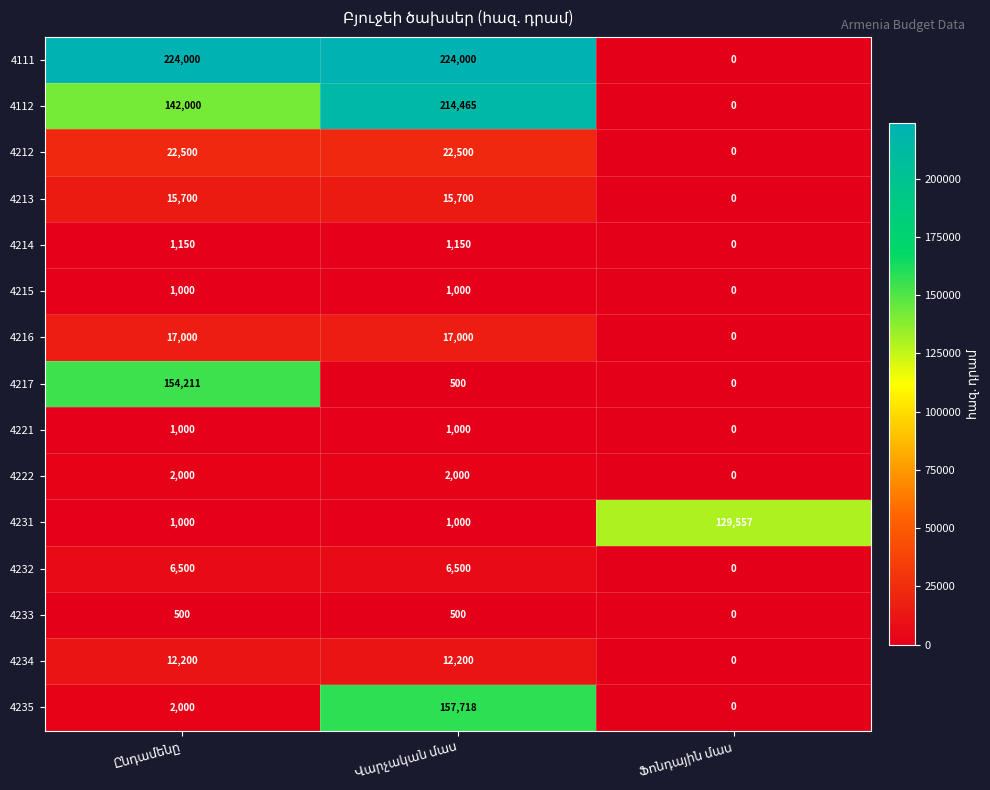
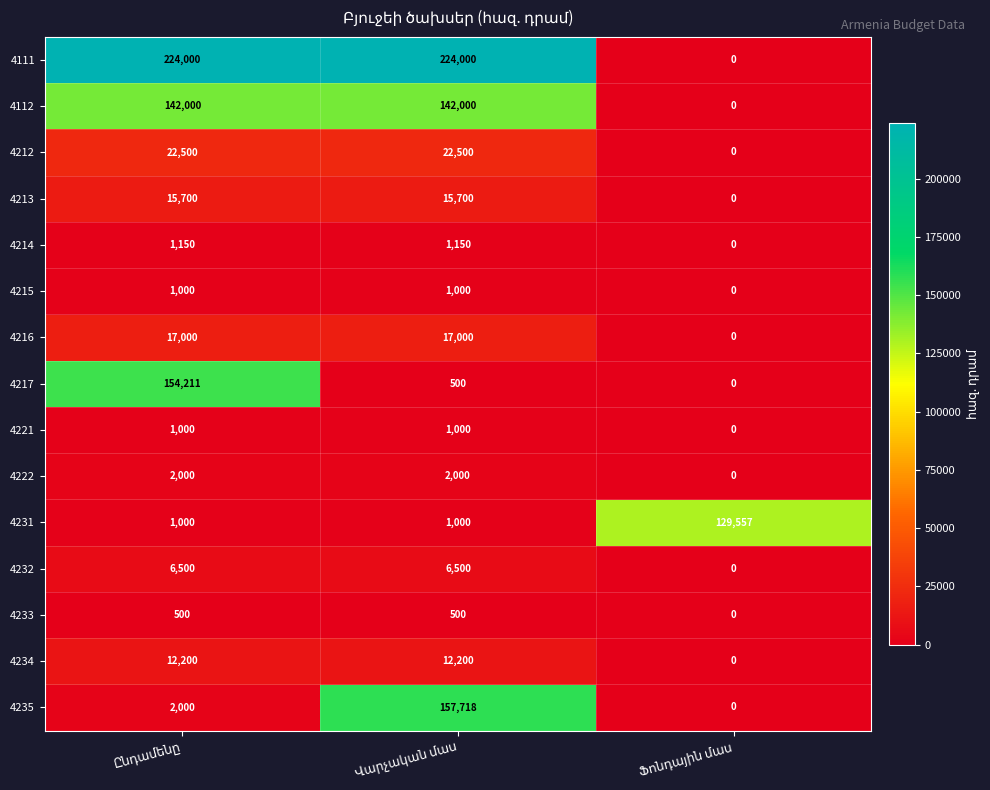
  {
    "4111": {
      "Ընդամենը": "224,000",
      "Վարչական մաս": "224,000",
      "Ֆոնդային մաս": "0"
    },
    "4112": {
      "Ընդամենը": "142,000",
-     "Վարչական մաս": "214,465",
+     "Վարչական մաս": "142,000",
      "Ֆոնդային մաս": "0"
    },
    "4212": {
      "Ընդամենը": "22,500",
      "Վարչական մաս": "22,500",
      "Ֆոնդային մաս": "0"
    },
    "4213": {
      "Ընդամենը": "15,700",
      "Վարչական մաս": "15,700",
      "Ֆոնդային մաս": "0"
    },
    "4214": {
      "Ընդամենը": "1,150",
      "Վարչական մաս": "1,150",
      "Ֆոնդային մաս": "0"
    },
    "4215": {
      "Ընդամենը": "1,000",
      "Վարչական մաս": "1,000",
      "Ֆոնդային մաս": "0"
    },
    "4216": {
      "Ընդամենը": "17,000",
      "Վարչական մաս": "17,000",
      "Ֆոնդային մաս": "0"
    },
    "4217": {
      "Ընդամենը": "154,211",
      "Վարչական մաս": "500",
      "Ֆոնդային մաս": "0"
    },
    "4221": {
      "Ընդամենը": "1,000",
      "Վարչական մաս": "1,000",
      "Ֆոնդային մաս": "0"
    },
    "4222": {
      "Ընդամենը": "2,000",
      "Վարչական մաս": "2,000",
      "Ֆոնդային մաս": "0"
    },
    "4231": {
      "Ընդամենը": "1,000",
      "Վարչական մաս": "1,000",
      "Ֆոնդային մաս": "129,557"
    },
    "4232": {
      "Ընդամենը": "6,500",
      "Վարչական մաս": "6,500",
      "Ֆոնդային մաս": "0"
    },
    "4233": {
      "Ընդամենը": "500",
      "Վարչական մաս": "500",
      "Ֆոնդային մաս": "0"
    },
    "4234": {
      "Ընդամենը": "12,200",
      "Վարչական մաս": "12,200",
      "Ֆոնդային մաս": "0"
    },
    "4235": {
      "Ընդամենը": "2,000",
      "Վարչական մաս": "157,718",
      "Ֆոնդային մաս": "0"
    }
  }
